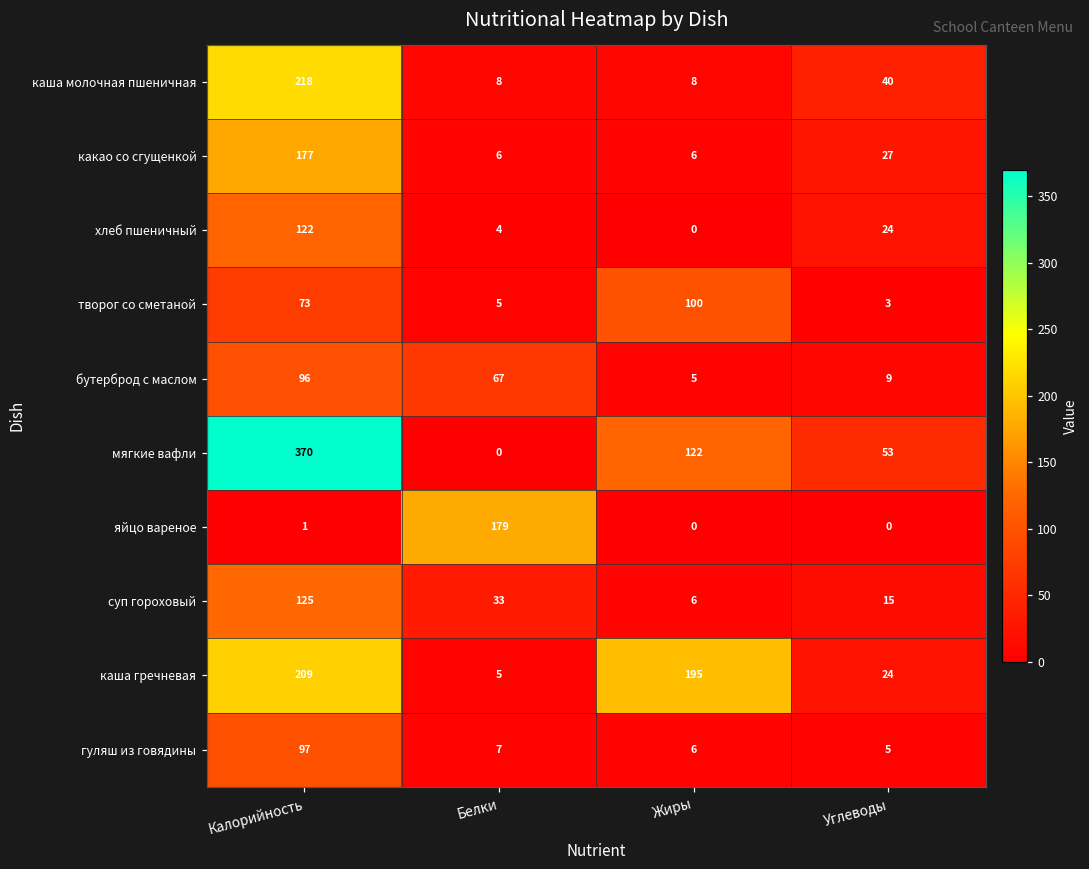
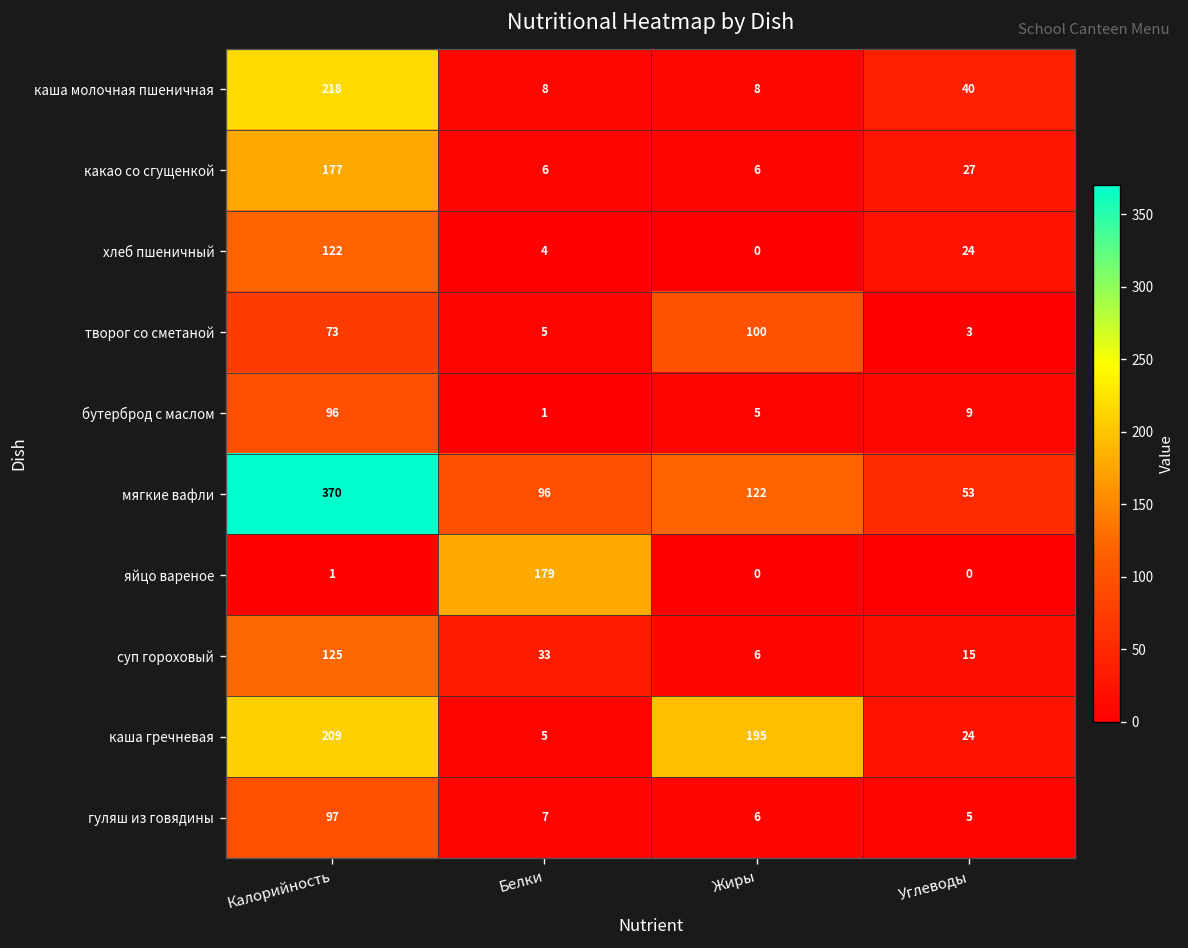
  {
    "каша молочная пшеничная": {
      "Калорийность": 218,
      "Белки": 8,
      "Жиры": 8,
      "Углеводы": 40
    },
    "какао со сгущенкой": {
      "Калорийность": 177,
      "Белки": 6,
      "Жиры": 6,
      "Углеводы": 27
    },
    "хлеб пшеничный": {
      "Калорийность": 122,
      "Белки": 4,
      "Жиры": 0,
      "Углеводы": 24
    },
    "творог со сметаной": {
      "Калорийность": 73,
      "Белки": 5,
      "Жиры": 100,
      "Углеводы": 3
    },
    "бутерброд с маслом": {
      "Калорийность": 96,
-     "Белки": 67,
+     "Белки": 1,
      "Жиры": 5,
      "Углеводы": 9
    },
    "мягкие вафли": {
      "Калорийность": 370,
-     "Белки": 0,
+     "Белки": 96,
      "Жиры": 122,
      "Углеводы": 53
    },
    "яйцо вареное": {
      "Калорийность": 1,
      "Белки": 179,
      "Жиры": 0,
      "Углеводы": 0
    },
    "суп гороховый": {
      "Калорийность": 125,
      "Белки": 33,
      "Жиры": 6,
      "Углеводы": 15
    },
    "каша гречневая": {
      "Калорийность": 209,
      "Белки": 5,
      "Жиры": 195,
      "Углеводы": 24
    },
    "гуляш из говядины": {
      "Калорийность": 97,
      "Белки": 7,
      "Жиры": 6,
      "Углеводы": 5
    }
  }
